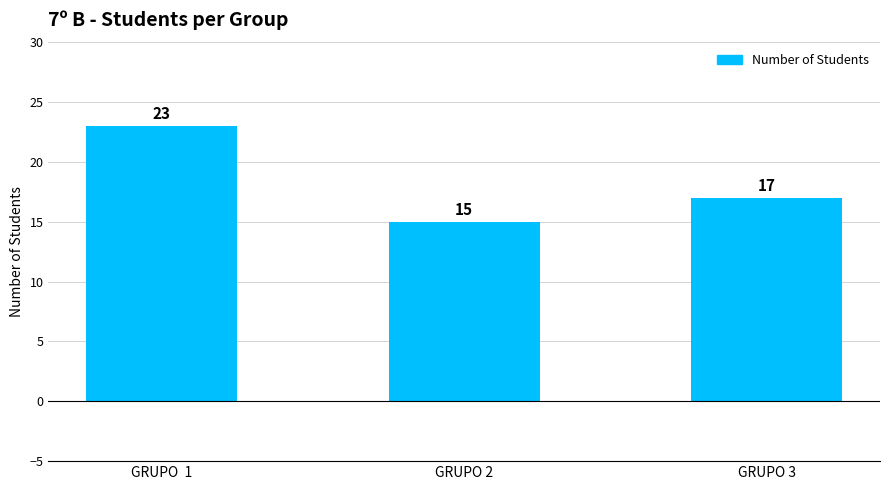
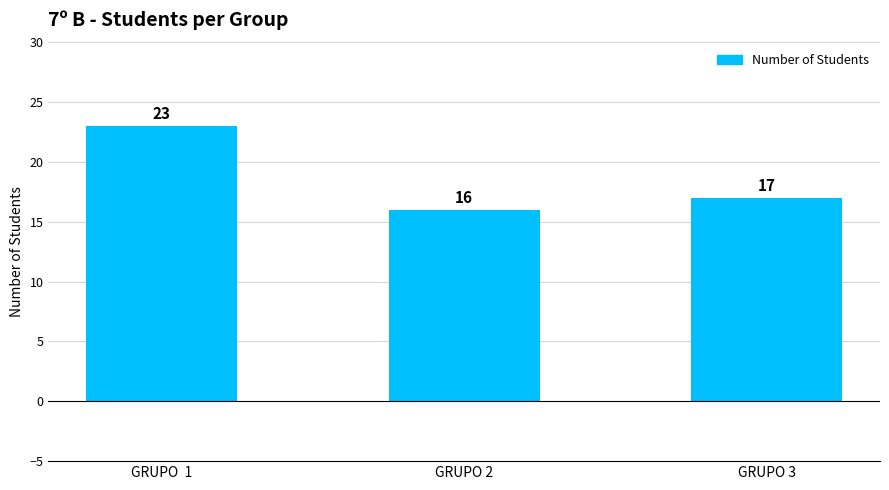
  {
    "GRUPO 1": 23,
-   "GRUPO 2": 15,
+   "GRUPO 2": 16,
    "GRUPO 3": 17
  }
